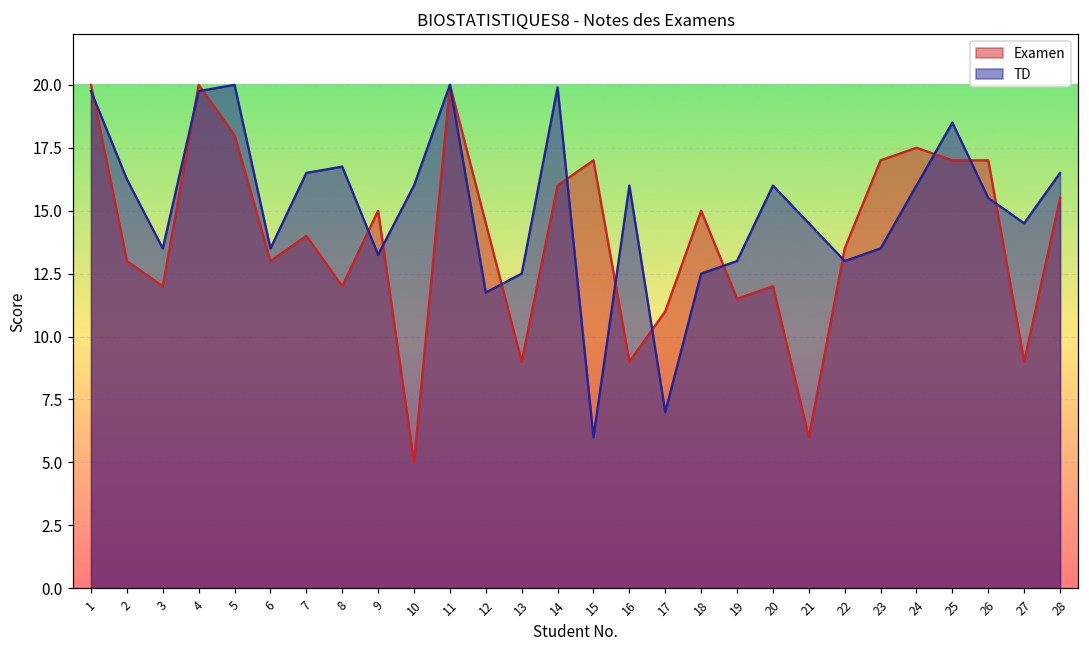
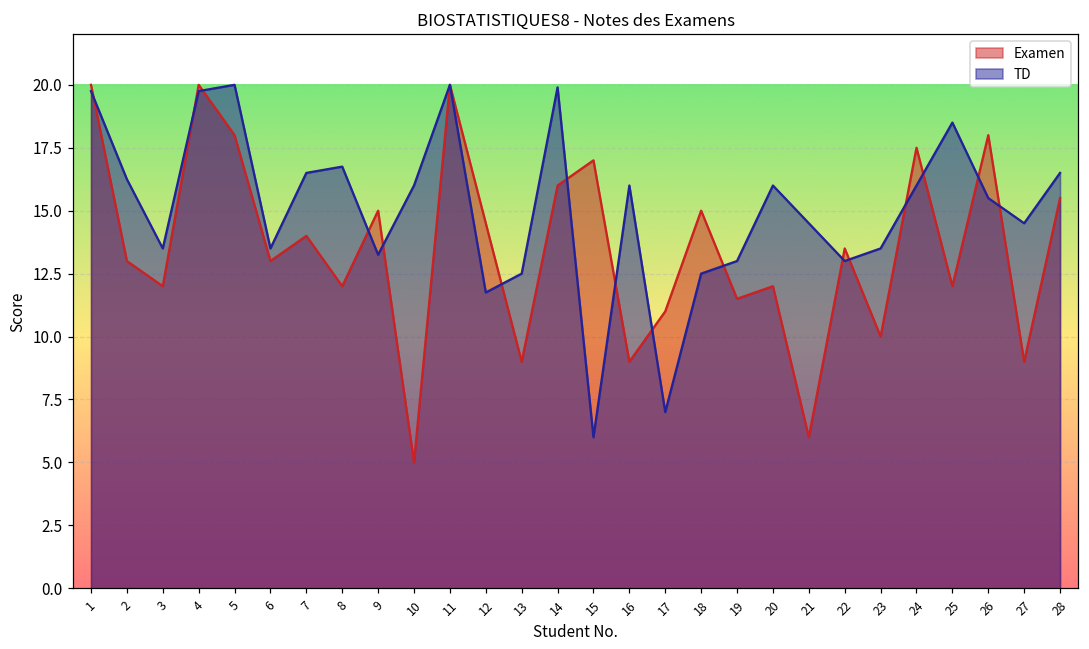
  {
    "Examen": {
      "1": 20,
      "2": 13,
      "3": 12,
      "4": 20,
      "5": 18,
      "6": 13,
      "7": 14,
      "8": 12,
      "9": 15,
      "10": 5,
      "12": 14.5,
      "13": 9,
      "14": 16,
      "15": 17,
      "16": 9,
      "17": 11,
      "18": 15,
      "19": 11.5,
      "20": 12,
      "21": 6,
      "22": 13.5,
-     "23": 17,
+     "23": 10,
      "24": 17.5,
-     "25": 17,
-     "26": 17,
+     "25": 12,
+     "26": 18,
      "27": 9,
      "28": 15.5
    },
    "TD": {
      "1": 19.8,
      "2": 16.3,
      "3": 13.5,
      "4": 19.8,
      "5": 20,
      "6": 13.5,
      "7": 16.5,
      "8": 16.8,
      "9": 13.3,
      "10": 16,
      "12": 11.8,
      "13": 12.5,
      "14": 20,
      "15": 6,
      "16": 16,
      "17": 7,
      "18": 12.5,
      "19": 13,
      "20": 16,
      "21": 14.5,
      "22": 13,
      "23": 13.5,
      "24": 16,
      "25": 18.5,
      "26": 15.5,
      "27": 14.5,
      "28": 16.5
    }
  }
